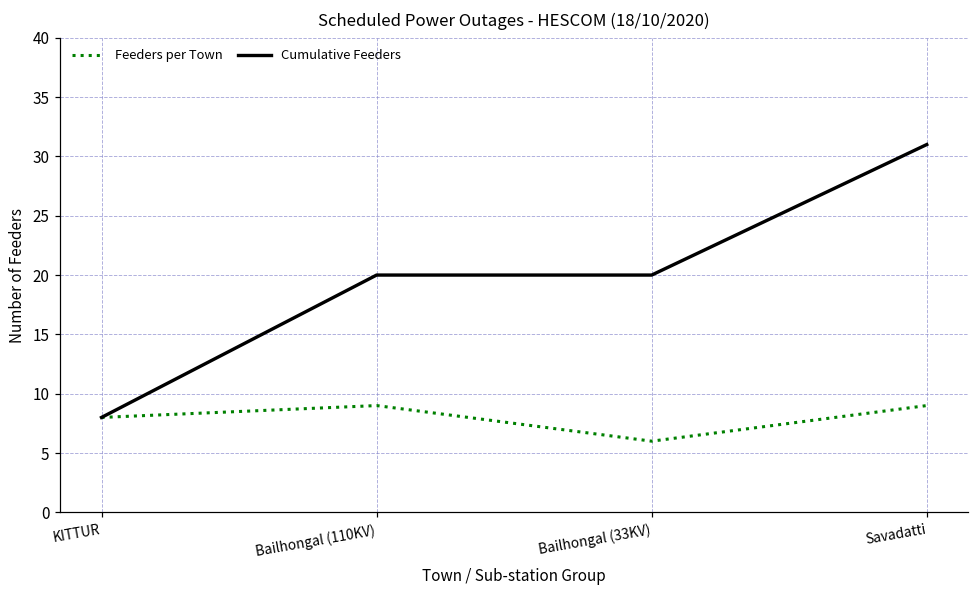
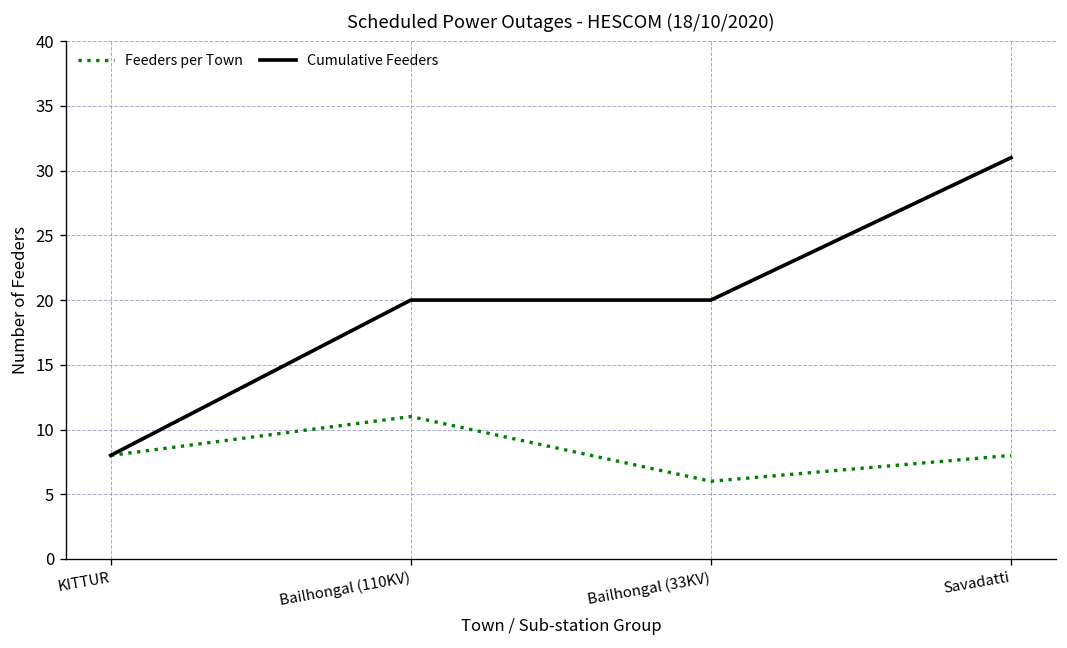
  {
    "Feeders per Town": {
-     "Bailhongal (110KV)": 9,
+     "Bailhongal (110KV)": 11,
      "Bailhongal (33KV)": 6,
-     "Savadatti": 9
+     "Savadatti": 8
    },
    "Cumulative Feeders": {
      "Bailhongal (110KV)": 20,
      "Bailhongal (33KV)": 20,
      "Savadatti": 31
    }
  }
